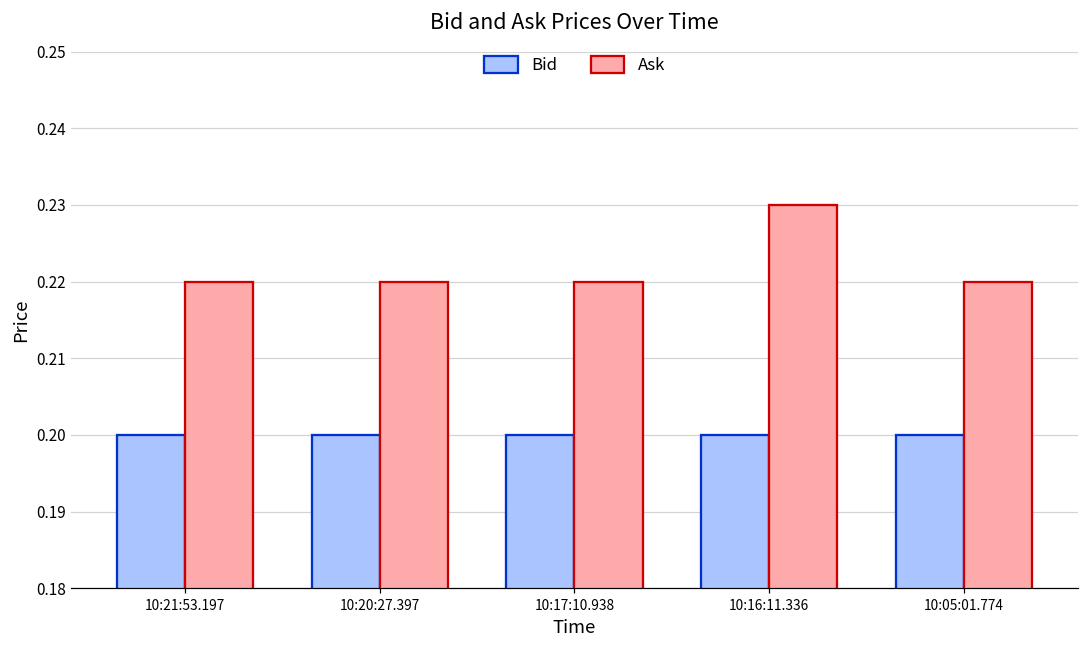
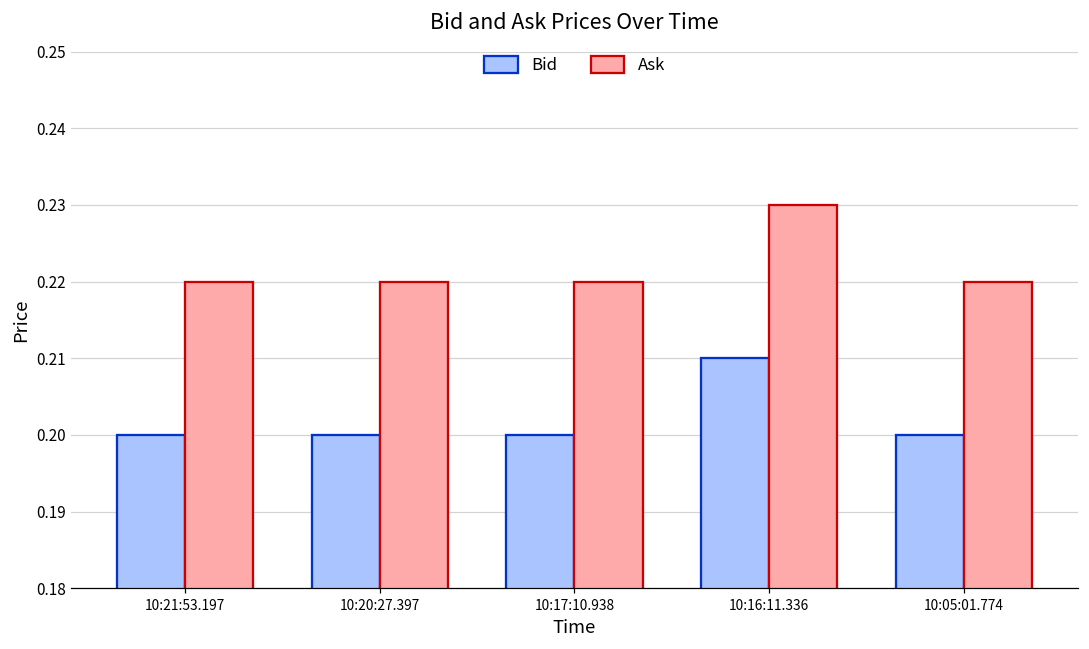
  {
    "Bid": {
      "10:21:53.197": 0.20,
      "10:20:27.397": 0.20,
      "10:17:10.938": 0.20,
-     "10:16:11.336": 0.20,
+     "10:16:11.336": 0.21,
      "10:05:01.774": 0.20
    },
    "Ask": {
      "10:21:53.197": 0.22,
      "10:20:27.397": 0.22,
      "10:17:10.938": 0.22,
      "10:16:11.336": 0.23,
      "10:05:01.774": 0.22
    }
  }
